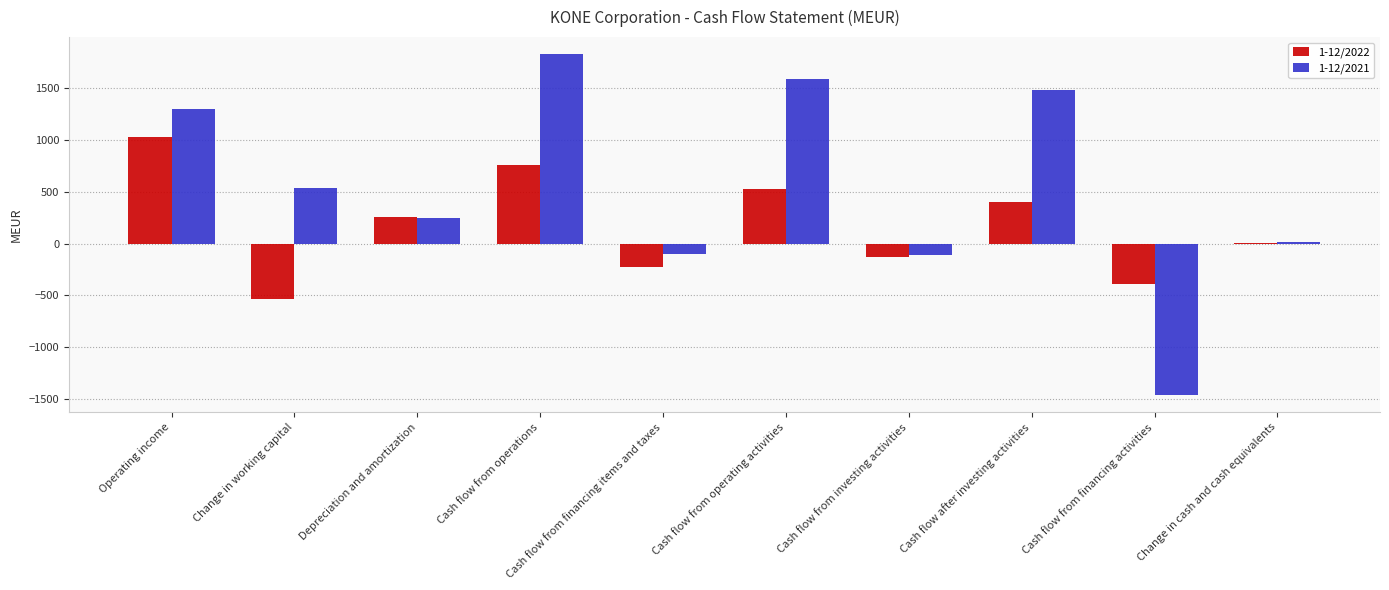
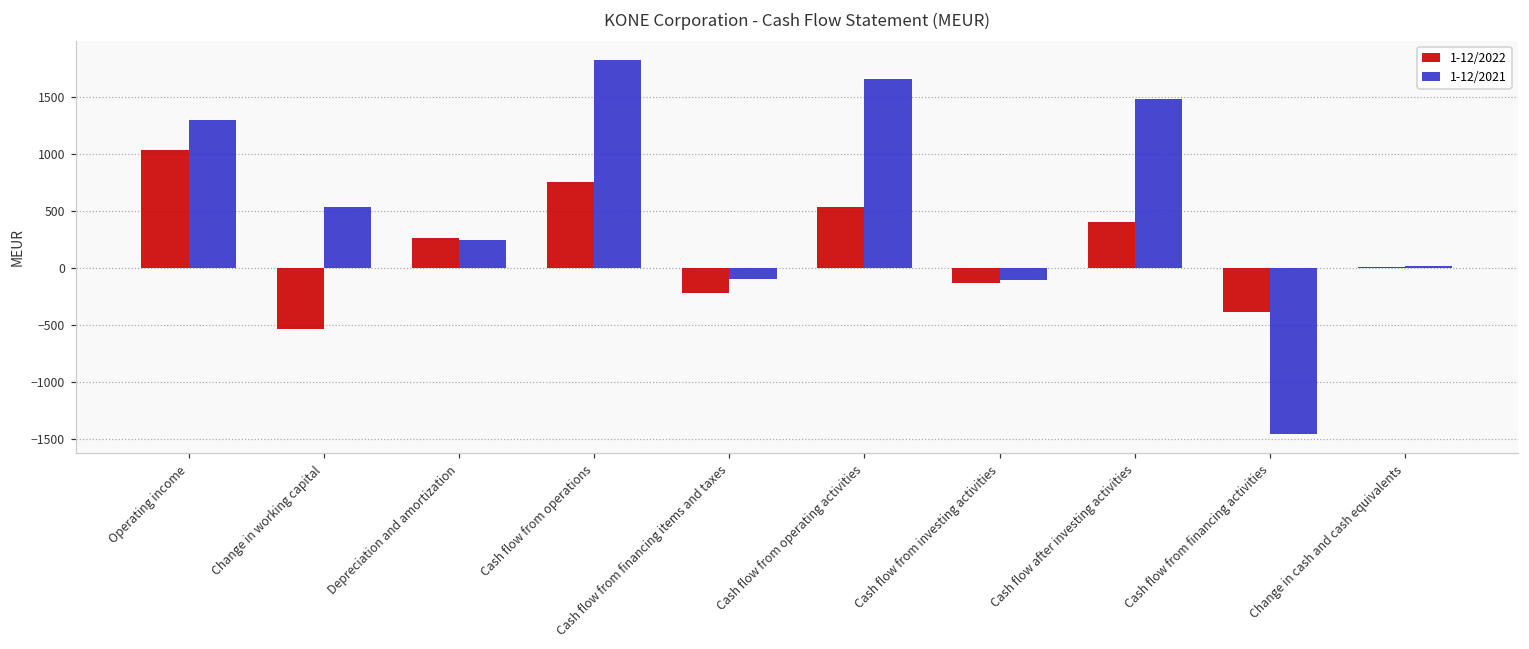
  {
    "1-12/2022": {
      "Operating income": 1030,
      "Change in working capital": -540,
      "Depreciation and amortization": 260,
      "Cash flow from operations": 750,
      "Cash flow from financing items and taxes": -220,
      "Cash flow from operating activities": 530,
      "Cash flow from investing activities": -130,
      "Cash flow after investing activities": 400,
      "Cash flow from financing activities": -390
    },
    "1-12/2021": {
      "Operating income": 1300,
      "Change in working capital": 530,
      "Depreciation and amortization": 240,
      "Cash flow from operations": 1830,
      "Cash flow from financing items and taxes": -100,
-     "Cash flow from operating activities": 1580,
+     "Cash flow from operating activities": 1660,
      "Cash flow from investing activities": -110,
      "Cash flow after investing activities": 1480,
      "Cash flow from financing activities": -1460
    }
  }
